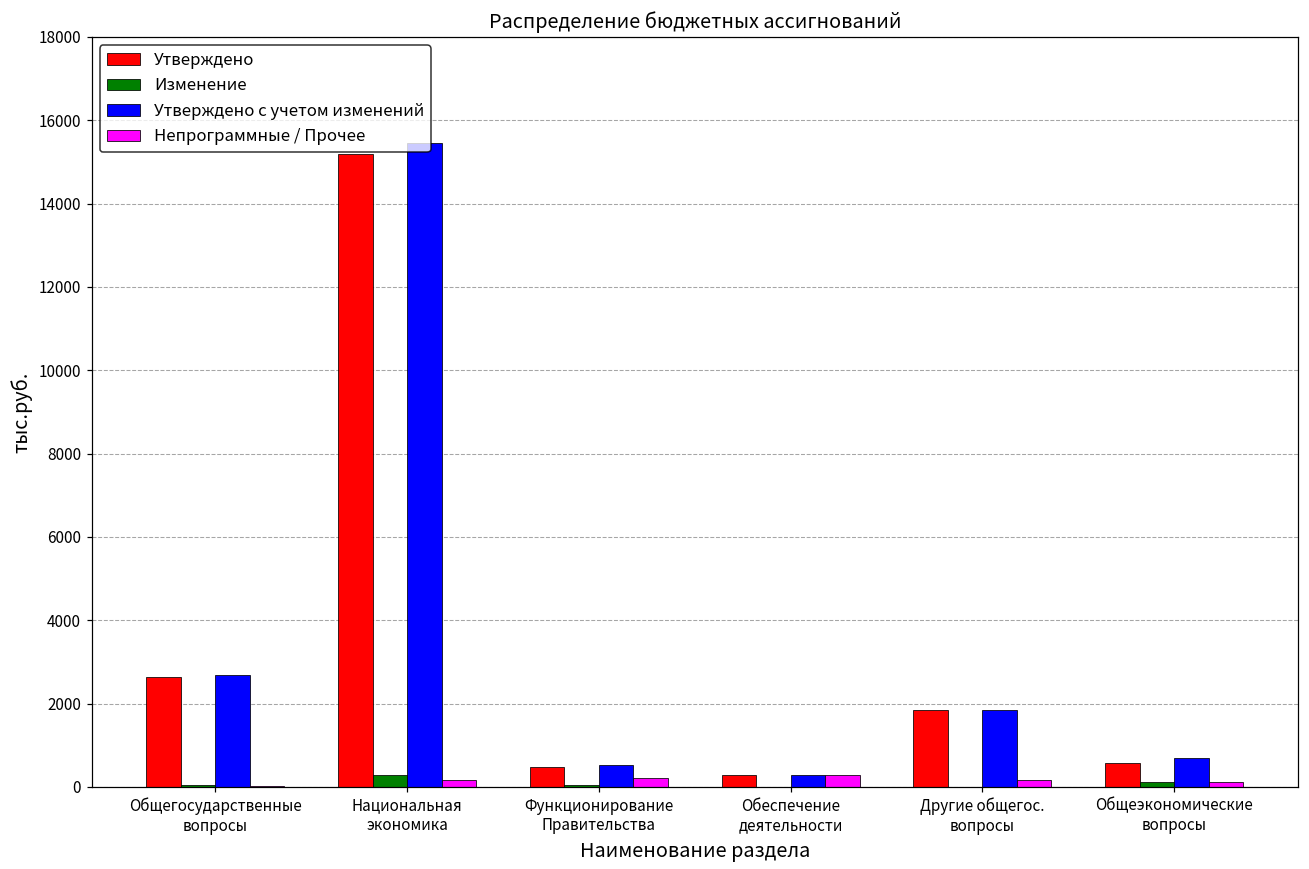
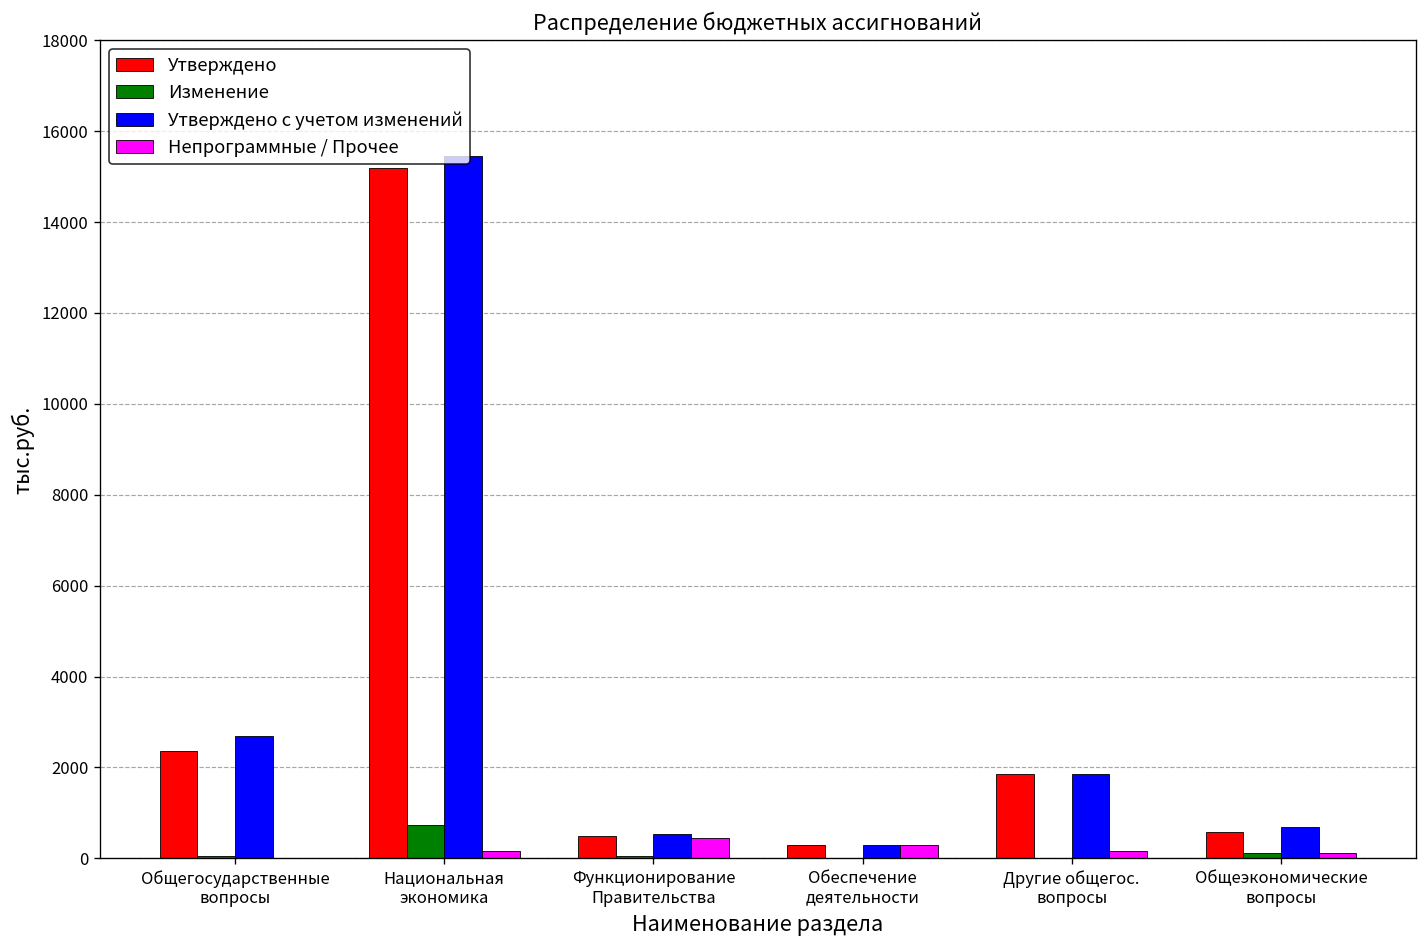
  {
    "Утверждено": {
-     "Общегосударственные вопросы": 2600,
+     "Общегосударственные вопросы": 2400,
      "Функционирование Правительства": 500,
      "Обеспечение деятельности": 300,
      "Другие общегос. вопросы": 1800,
      "Общеэкономические вопросы": 600
    },
    "Изменение": {
-     "Национальная экономика": 300,
+     "Национальная экономика": 700,
      "Обеспечение деятельности": 0,
      "Другие общегос. вопросы": 0,
      "Общеэкономические вопросы": 100
    },
    "Утверждено с учетом изменений": {
      "Общегосударственные вопросы": 2700,
      "Функционирование Правительства": 500,
      "Обеспечение деятельности": 300,
      "Другие общегос. вопросы": 1800,
      "Общеэкономические вопросы": 700
    },
    "Непрограммные / Прочее": {
      "Национальная экономика": 200,
-     "Функционирование Правительства": 200,
+     "Функционирование Правительства": 400,
      "Обеспечение деятельности": 300,
      "Другие общегос. вопросы": 200,
      "Общеэкономические вопросы": 100
    }
  }
